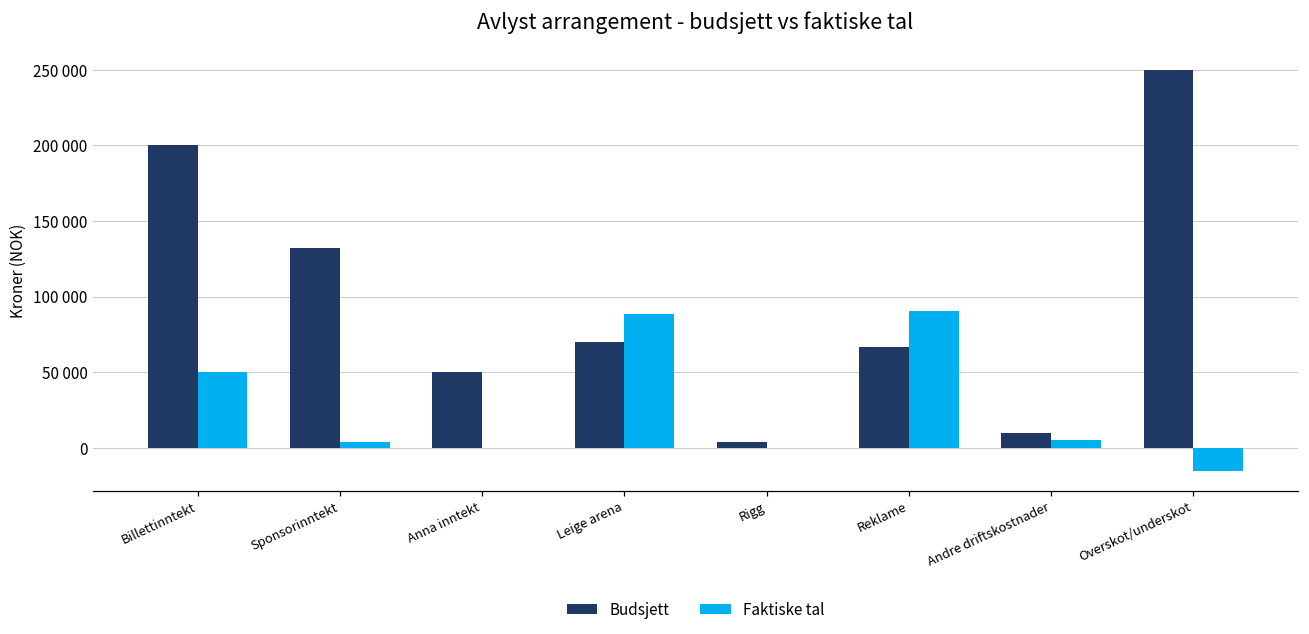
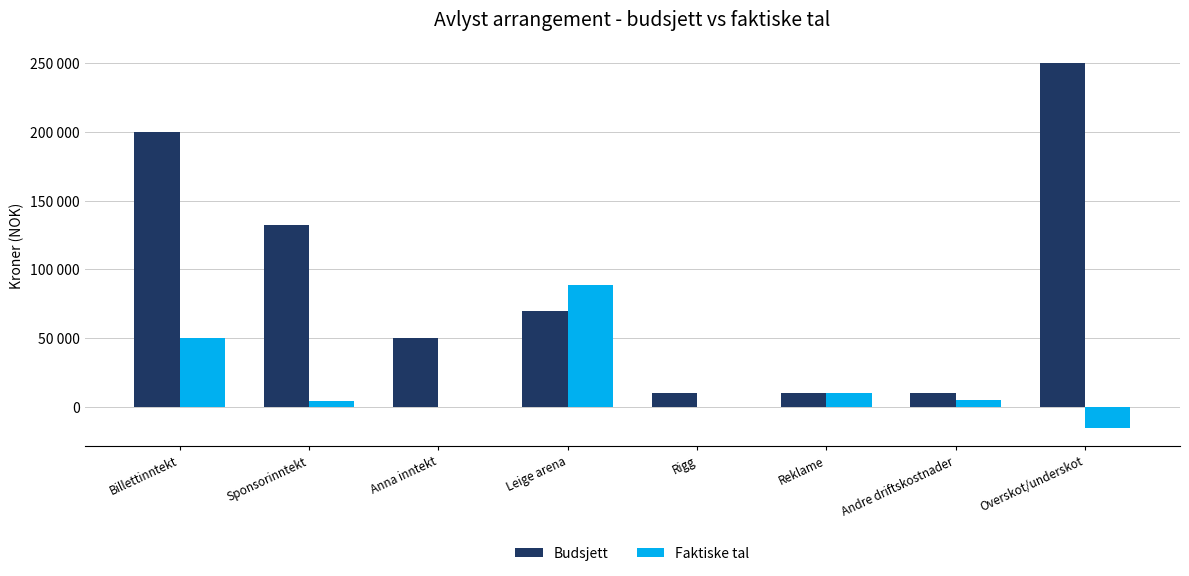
  {
    "Budsjett": {
      "Billettinntekt": 200000,
      "Sponsorinntekt": 132000,
      "Anna inntekt": 50000,
      "Leige arena": 70000,
-     "Rigg": 4000,
-     "Reklame": 66000,
+     "Rigg": 10000,
+     "Reklame": 10000,
      "Andre driftskostnader": 10000,
      "Overskot/underskot": 250000
    },
    "Faktiske tal": {
      "Billettinntekt": 50000,
      "Sponsorinntekt": 4000,
      "Anna inntekt": 0,
      "Leige arena": 88000,
      "Rigg": 0,
-     "Reklame": 91000,
+     "Reklame": 10000,
      "Andre driftskostnader": 5000,
      "Overskot/underskot": -15000
    }
  }
